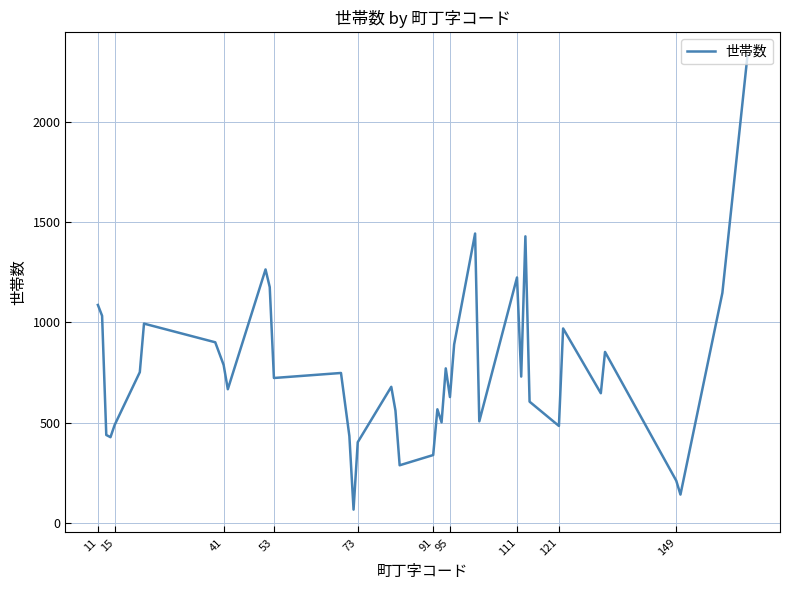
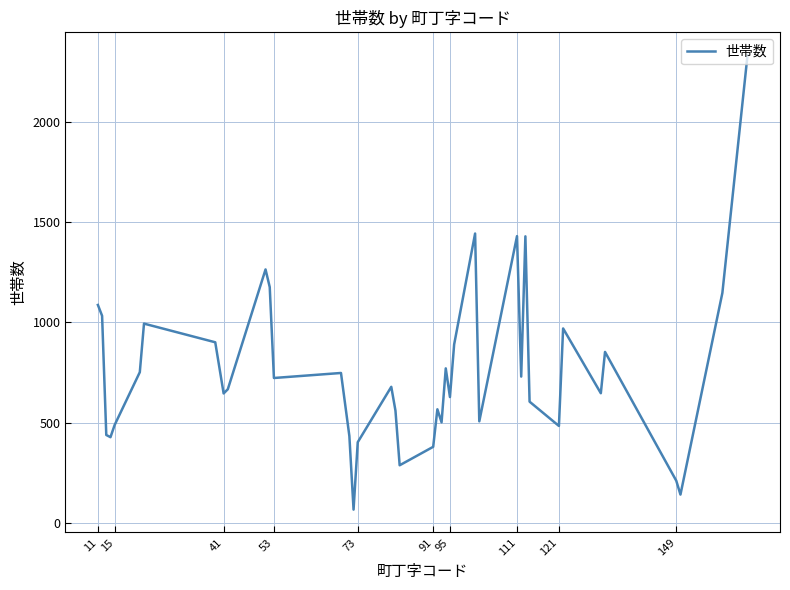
  {
    "11": 1090,
    "15": 490,
-   "41": 790,
+   "41": 650,
    "53": 720,
    "73": 400,
-   "91": 340,
+   "91": 380,
    "95": 630,
-   "111": 1220,
+   "111": 1430,
    "121": 480,
    "149": 210
  }
